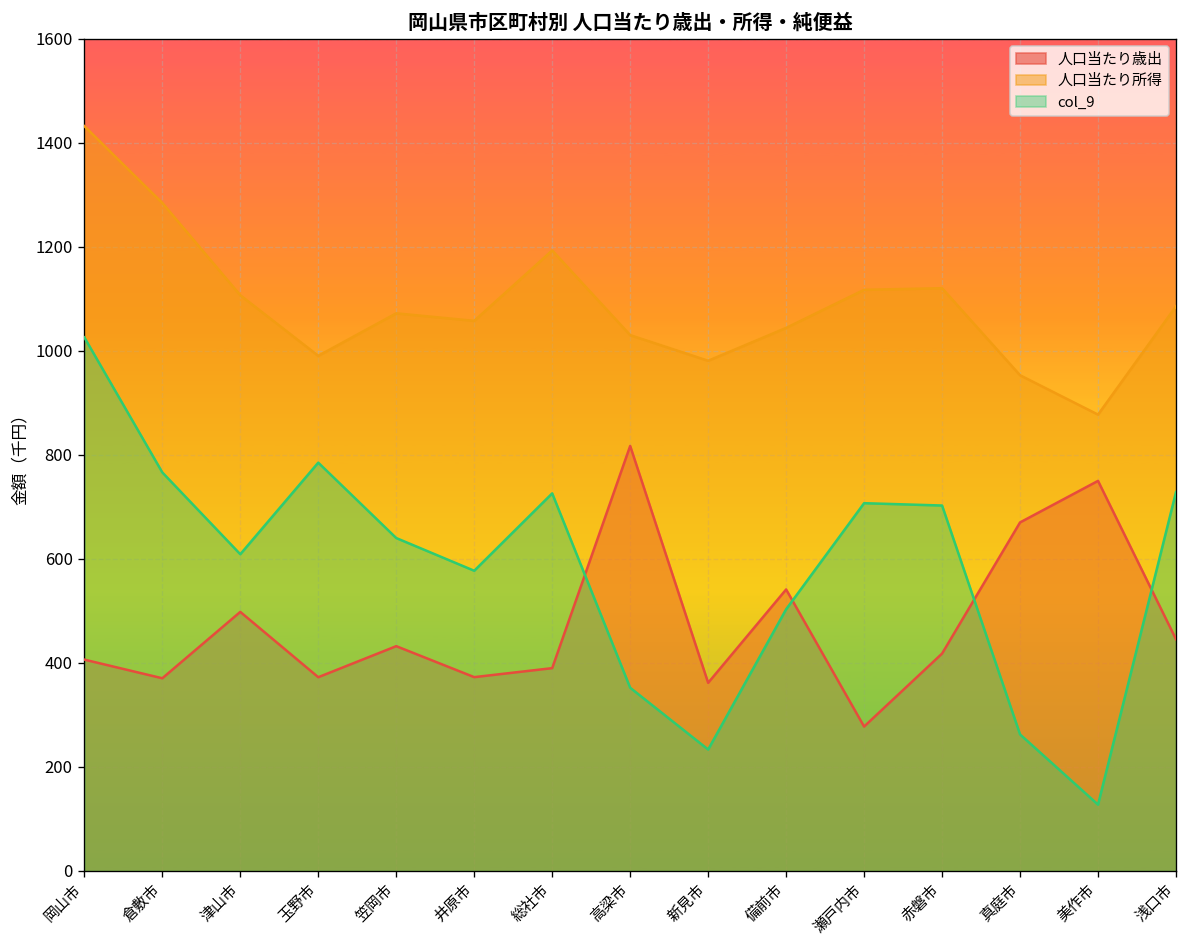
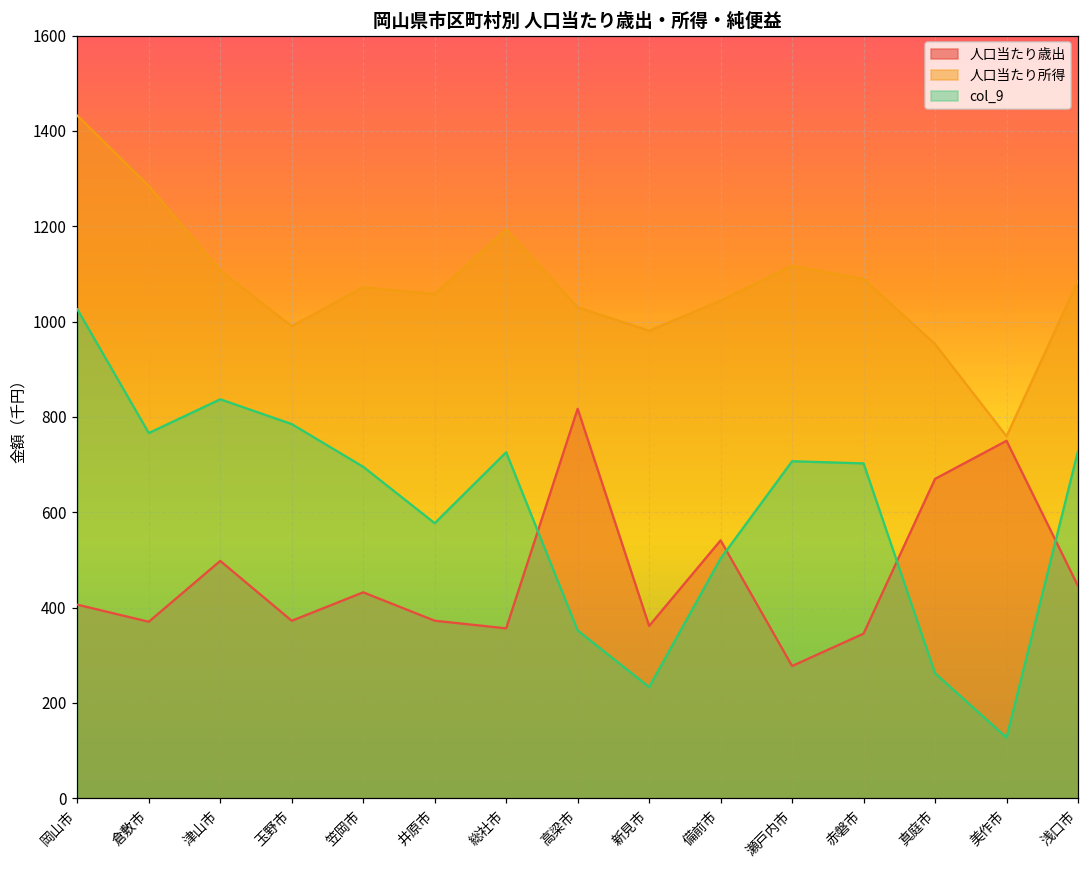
  {
    "人口当たり歳出": {
      "岡山市": 410,
      "倉敷市": 370,
      "津山市": 500,
      "玉野市": 370,
      "笠岡市": 430,
      "井原市": 370,
-     "総社市": 390,
+     "総社市": 360,
      "高梁市": 820,
      "新見市": 360,
      "備前市": 540,
      "瀬戸内市": 280,
-     "赤磐市": 420,
+     "赤磐市": 350,
      "真庭市": 670,
      "美作市": 750,
      "浅口市": 450
    },
    "人口当たり所得": {
      "岡山市": 1430,
      "倉敷市": 1280,
      "津山市": 1110,
      "玉野市": 990,
      "笠岡市": 1070,
      "井原市": 1060,
      "総社市": 1190,
      "高梁市": 1030,
      "新見市": 980,
      "備前市": 1040,
      "瀬戸内市": 1120,
-     "赤磐市": 1120,
+     "赤磐市": 1090,
      "真庭市": 950,
-     "美作市": 880,
+     "美作市": 760,
      "浅口市": 1090
    },
    "col_9": {
      "岡山市": 1030,
      "倉敷市": 770,
-     "津山市": 610,
+     "津山市": 840,
      "玉野市": 780,
-     "笠岡市": 640,
+     "笠岡市": 700,
      "井原市": 580,
      "総社市": 730,
      "高梁市": 350,
      "新見市": 230,
      "備前市": 500,
      "瀬戸内市": 710,
      "赤磐市": 700,
      "真庭市": 260,
      "美作市": 130,
      "浅口市": 730
    }
  }
